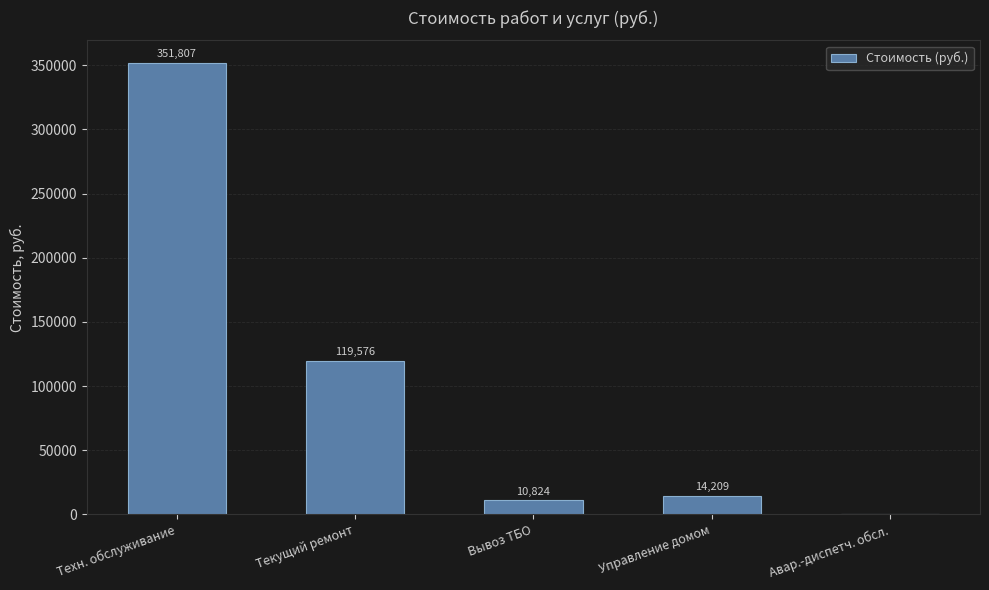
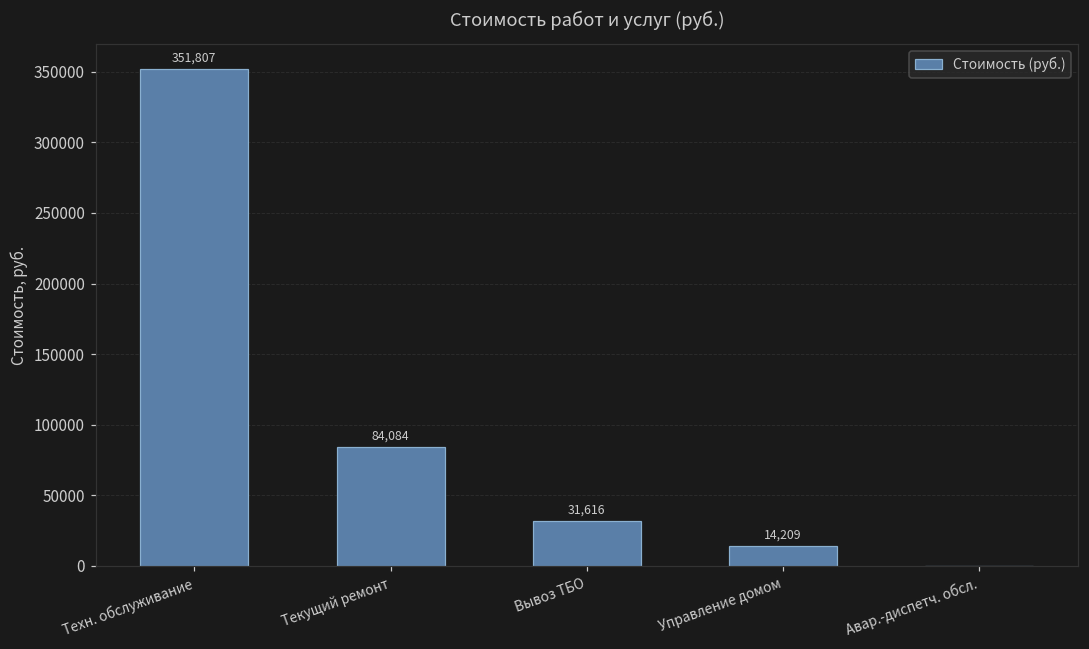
  {
    "Техн. обслуживание": "351,807",
-   "Текущий ремонт": "119,576",
-   "Вывоз ТБО": "10,824",
+   "Текущий ремонт": "84,084",
+   "Вывоз ТБО": "31,616",
    "Управление домом": "14,209"
  }
